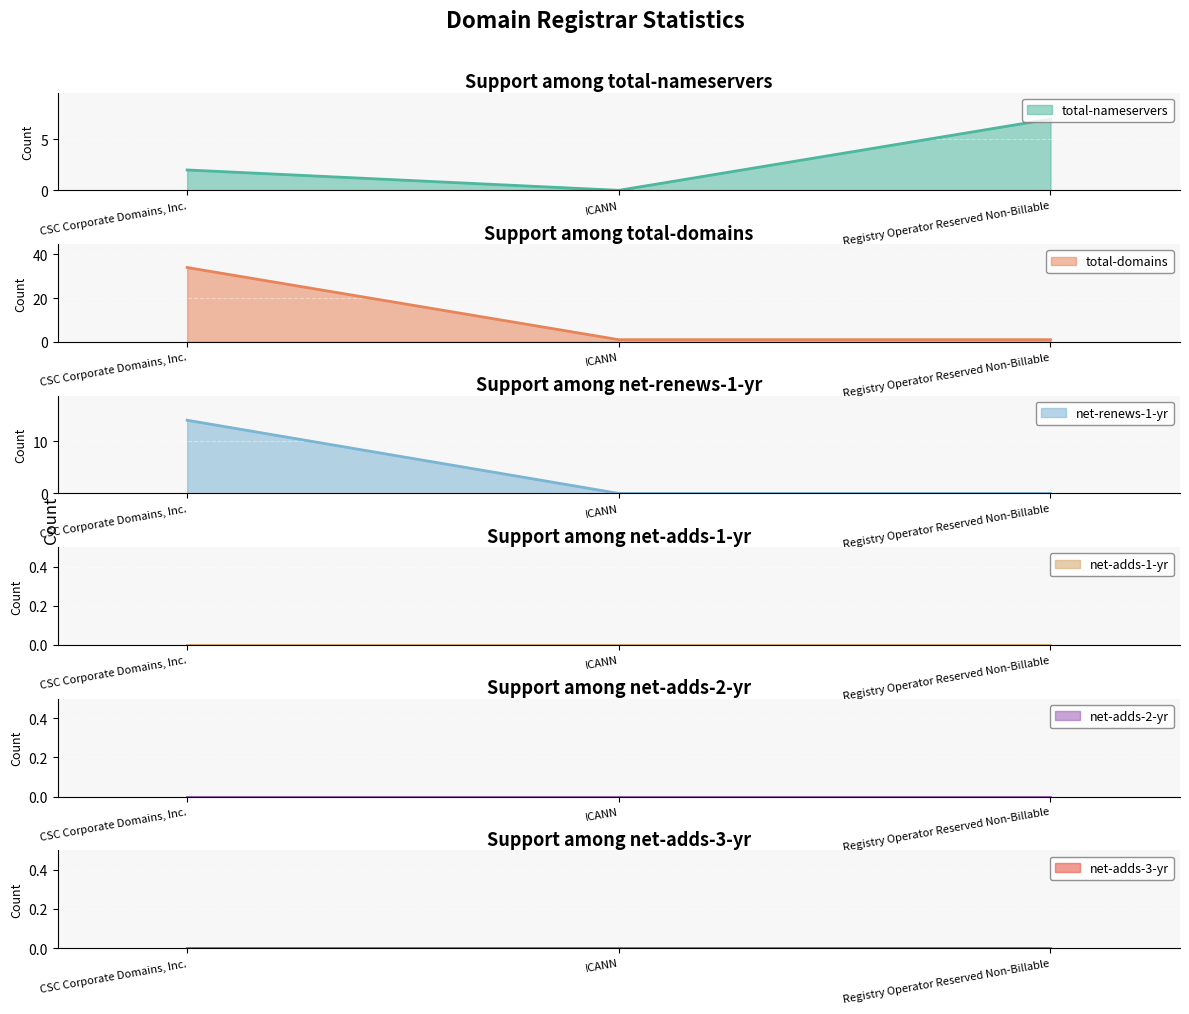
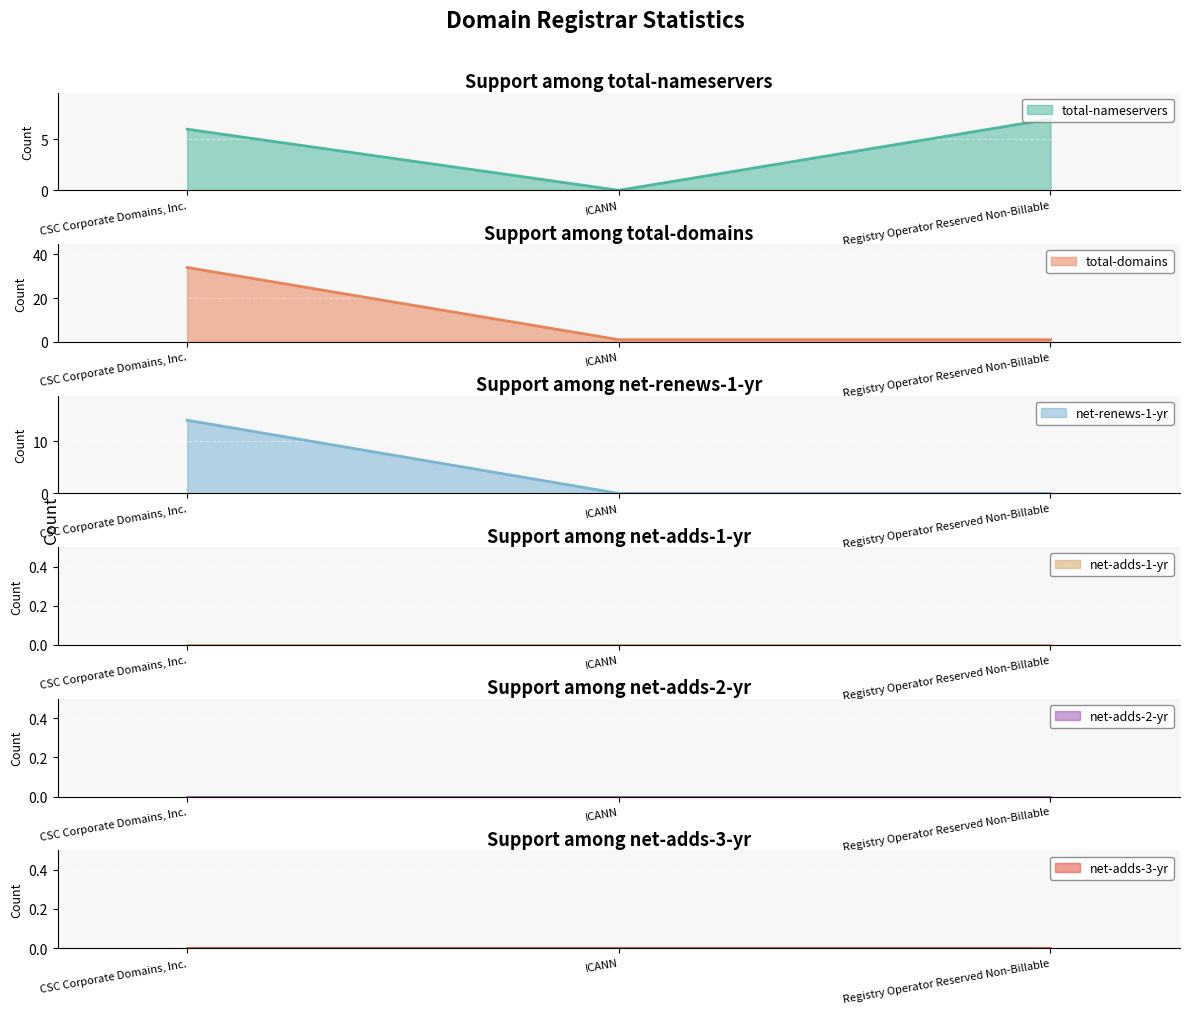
  {
    "Support among total-nameservers": {
-     "CSC Corporate Domains, Inc.": 2,
+     "CSC Corporate Domains, Inc.": 6,
      "ICANN": 0
    },
    "Support among total-domains": {
      "CSC Corporate Domains, Inc.": 34,
      "ICANN": 1,
      "Registry Operator Reserved Non-Billable": 1
    },
    "Support among net-renews-1-yr": {
      "CSC Corporate Domains, Inc.": 14,
      "ICANN": 0,
      "Registry Operator Reserved Non-Billable": 0
    },
    "Support among net-adds-1-yr": {
      "CSC Corporate Domains, Inc.": 0.00,
      "ICANN": 0.00,
      "Registry Operator Reserved Non-Billable": 0.00
    },
    "Support among net-adds-2-yr": {
      "CSC Corporate Domains, Inc.": 0.00,
      "ICANN": 0.00,
      "Registry Operator Reserved Non-Billable": 0.00
    },
    "Support among net-adds-3-yr": {
      "CSC Corporate Domains, Inc.": 0.00,
      "ICANN": 0.00,
      "Registry Operator Reserved Non-Billable": 0.00
    }
  }
